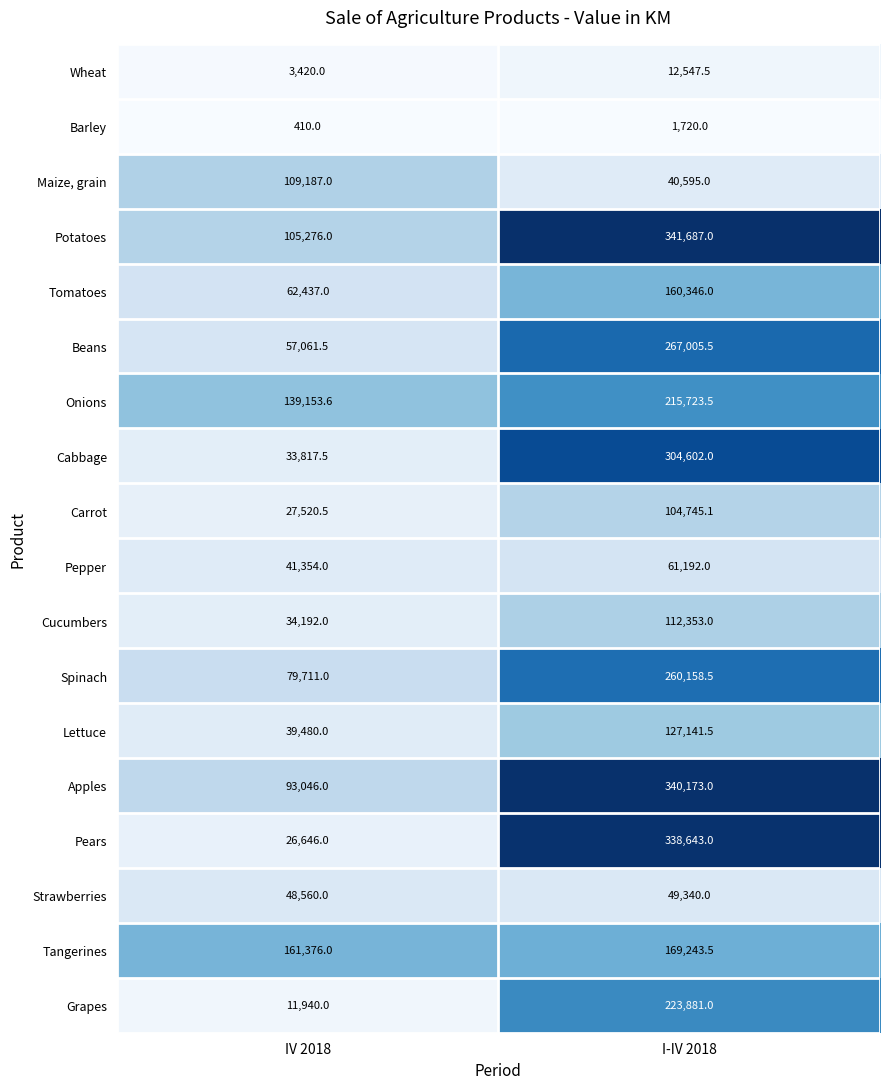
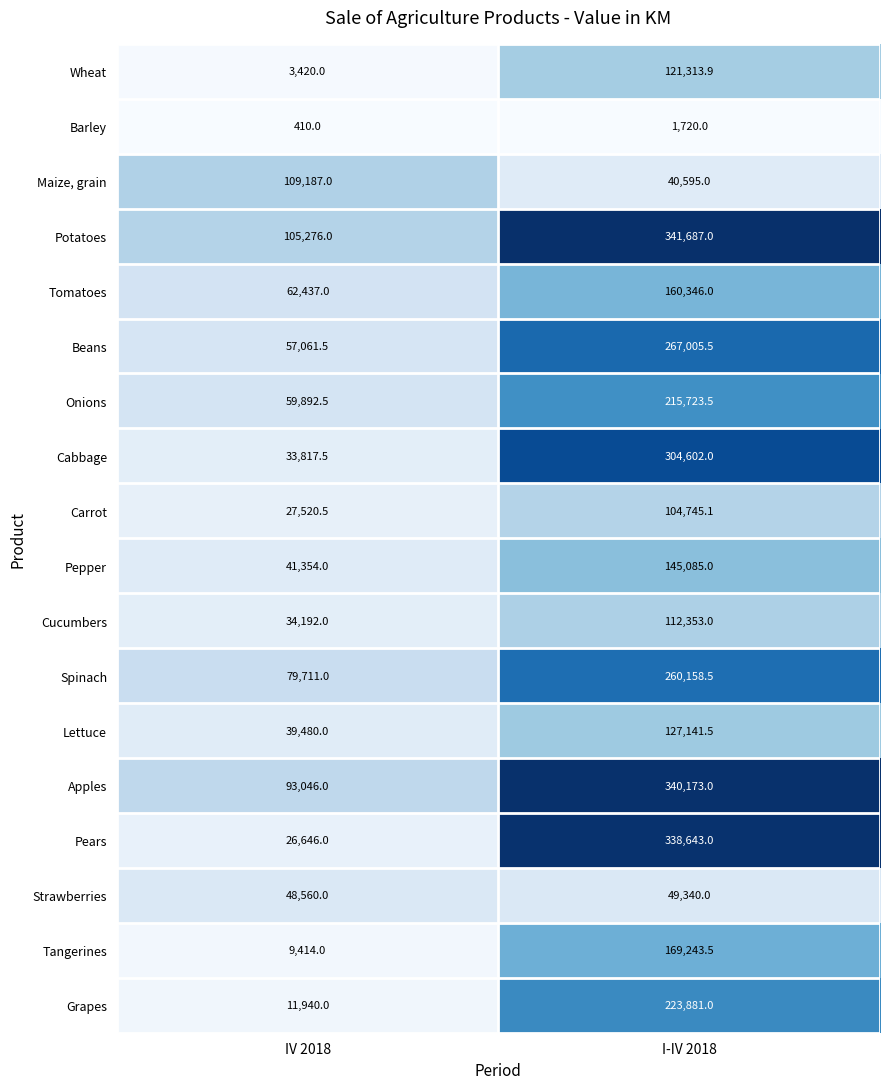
  {
    "Wheat": {
      "IV 2018": "3,420.0",
-     "I-IV 2018": "12,547.5"
+     "I-IV 2018": "121,313.9"
    },
    "Barley": {
      "IV 2018": "410.0",
      "I-IV 2018": "1,720.0"
    },
    "Maize, grain": {
      "IV 2018": "109,187.0",
      "I-IV 2018": "40,595.0"
    },
    "Potatoes": {
      "IV 2018": "105,276.0",
      "I-IV 2018": "341,687.0"
    },
    "Tomatoes": {
      "IV 2018": "62,437.0",
      "I-IV 2018": "160,346.0"
    },
    "Beans": {
      "IV 2018": "57,061.5",
      "I-IV 2018": "267,005.5"
    },
    "Onions": {
-     "IV 2018": "139,153.6",
+     "IV 2018": "59,892.5",
      "I-IV 2018": "215,723.5"
    },
    "Cabbage": {
      "IV 2018": "33,817.5",
      "I-IV 2018": "304,602.0"
    },
    "Carrot": {
      "IV 2018": "27,520.5",
      "I-IV 2018": "104,745.1"
    },
    "Pepper": {
      "IV 2018": "41,354.0",
-     "I-IV 2018": "61,192.0"
+     "I-IV 2018": "145,085.0"
    },
    "Cucumbers": {
      "IV 2018": "34,192.0",
      "I-IV 2018": "112,353.0"
    },
    "Spinach": {
      "IV 2018": "79,711.0",
      "I-IV 2018": "260,158.5"
    },
    "Lettuce": {
      "IV 2018": "39,480.0",
      "I-IV 2018": "127,141.5"
    },
    "Apples": {
      "IV 2018": "93,046.0",
      "I-IV 2018": "340,173.0"
    },
    "Pears": {
      "IV 2018": "26,646.0",
      "I-IV 2018": "338,643.0"
    },
    "Strawberries": {
      "IV 2018": "48,560.0",
      "I-IV 2018": "49,340.0"
    },
    "Tangerines": {
-     "IV 2018": "161,376.0",
+     "IV 2018": "9,414.0",
      "I-IV 2018": "169,243.5"
    },
    "Grapes": {
      "IV 2018": "11,940.0",
      "I-IV 2018": "223,881.0"
    }
  }
